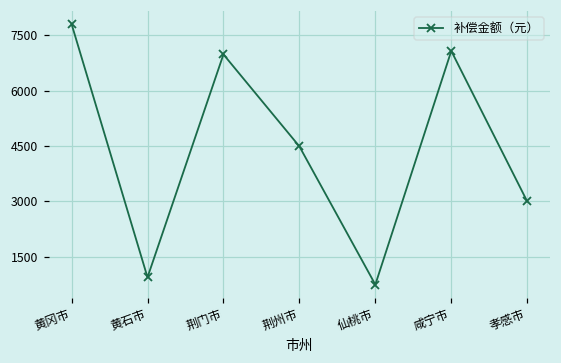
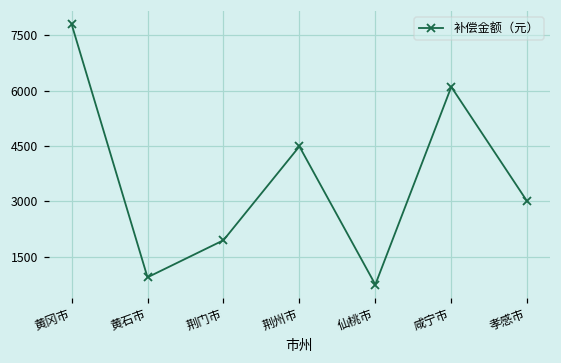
  {
    "黄冈市": 7800,
    "黄石市": 900,
-   "荆门市": 7000,
+   "荆门市": 2000,
    "荆州市": 4500,
    "仙桃市": 800,
-   "咸宁市": 7100,
+   "咸宁市": 6100,
    "孝感市": 3000
  }
